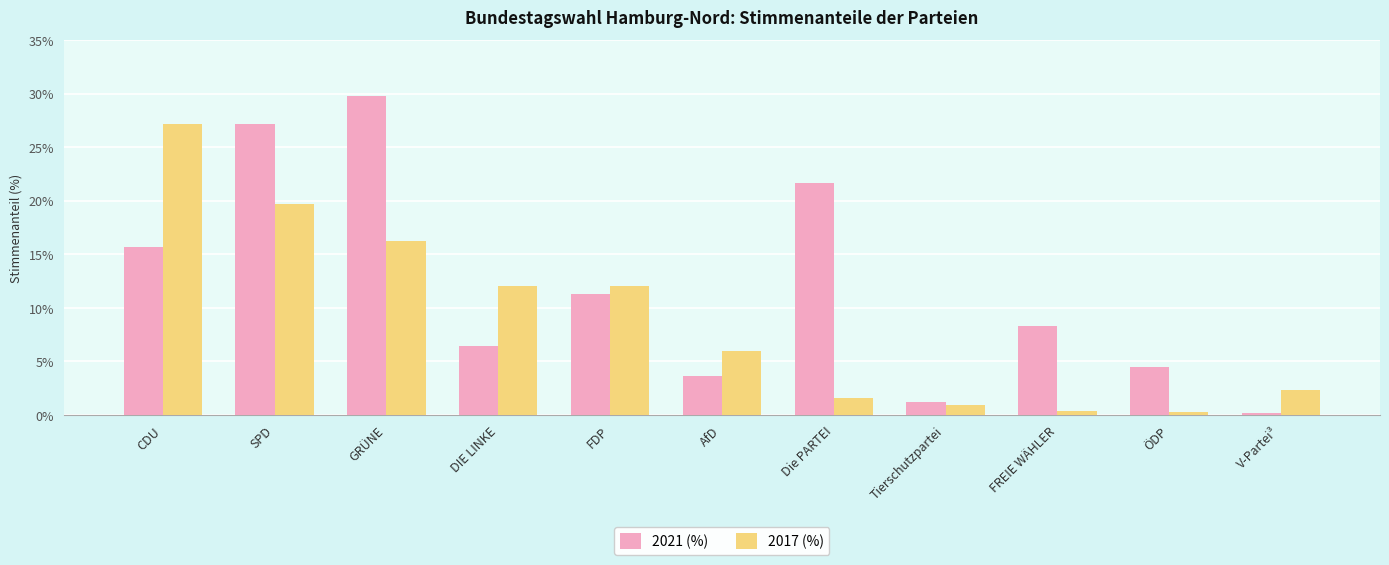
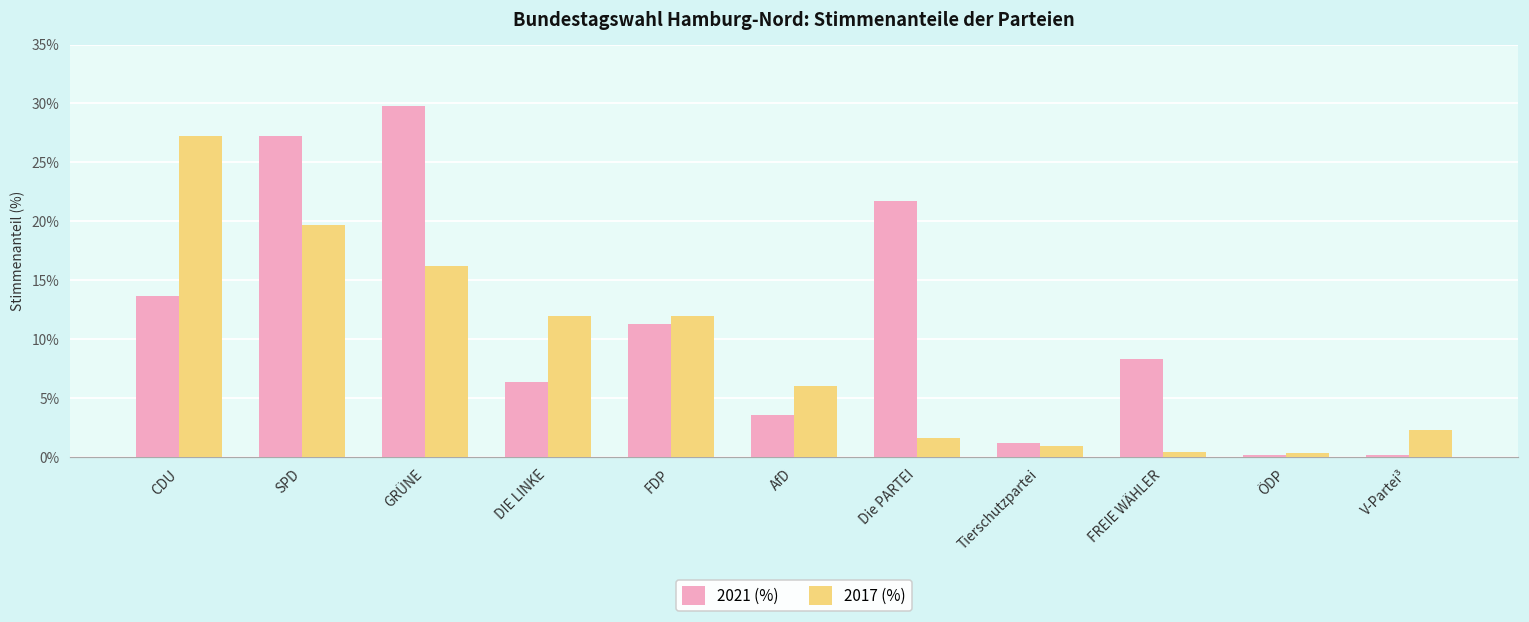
  {
    "2021 (%)": {
-     "CDU": "15.7%",
+     "CDU": "13.7%",
      "SPD": "27.2%",
      "GRÜNE": "29.8%",
      "DIE LINKE": "6.4%",
      "FDP": "11.3%",
      "AfD": "3.6%",
      "Die PARTEI": "21.7%",
      "Tierschutzpartei": "1.2%",
      "FREIE WÄHLER": "8.3%",
-     "ÖDP": "4.5%"
+     "ÖDP": "0.2%"
    },
    "2017 (%)": {
      "CDU": "27.2%",
      "SPD": "19.7%",
      "GRÜNE": "16.2%",
      "DIE LINKE": "12.0%",
      "FDP": "12.0%",
      "AfD": "6.0%",
      "Die PARTEI": "1.6%",
      "Tierschutzpartei": "0.9%",
      "FREIE WÄHLER": "0.4%",
      "ÖDP": "0.3%",
      "V-Partei³": "2.3%"
    }
  }
